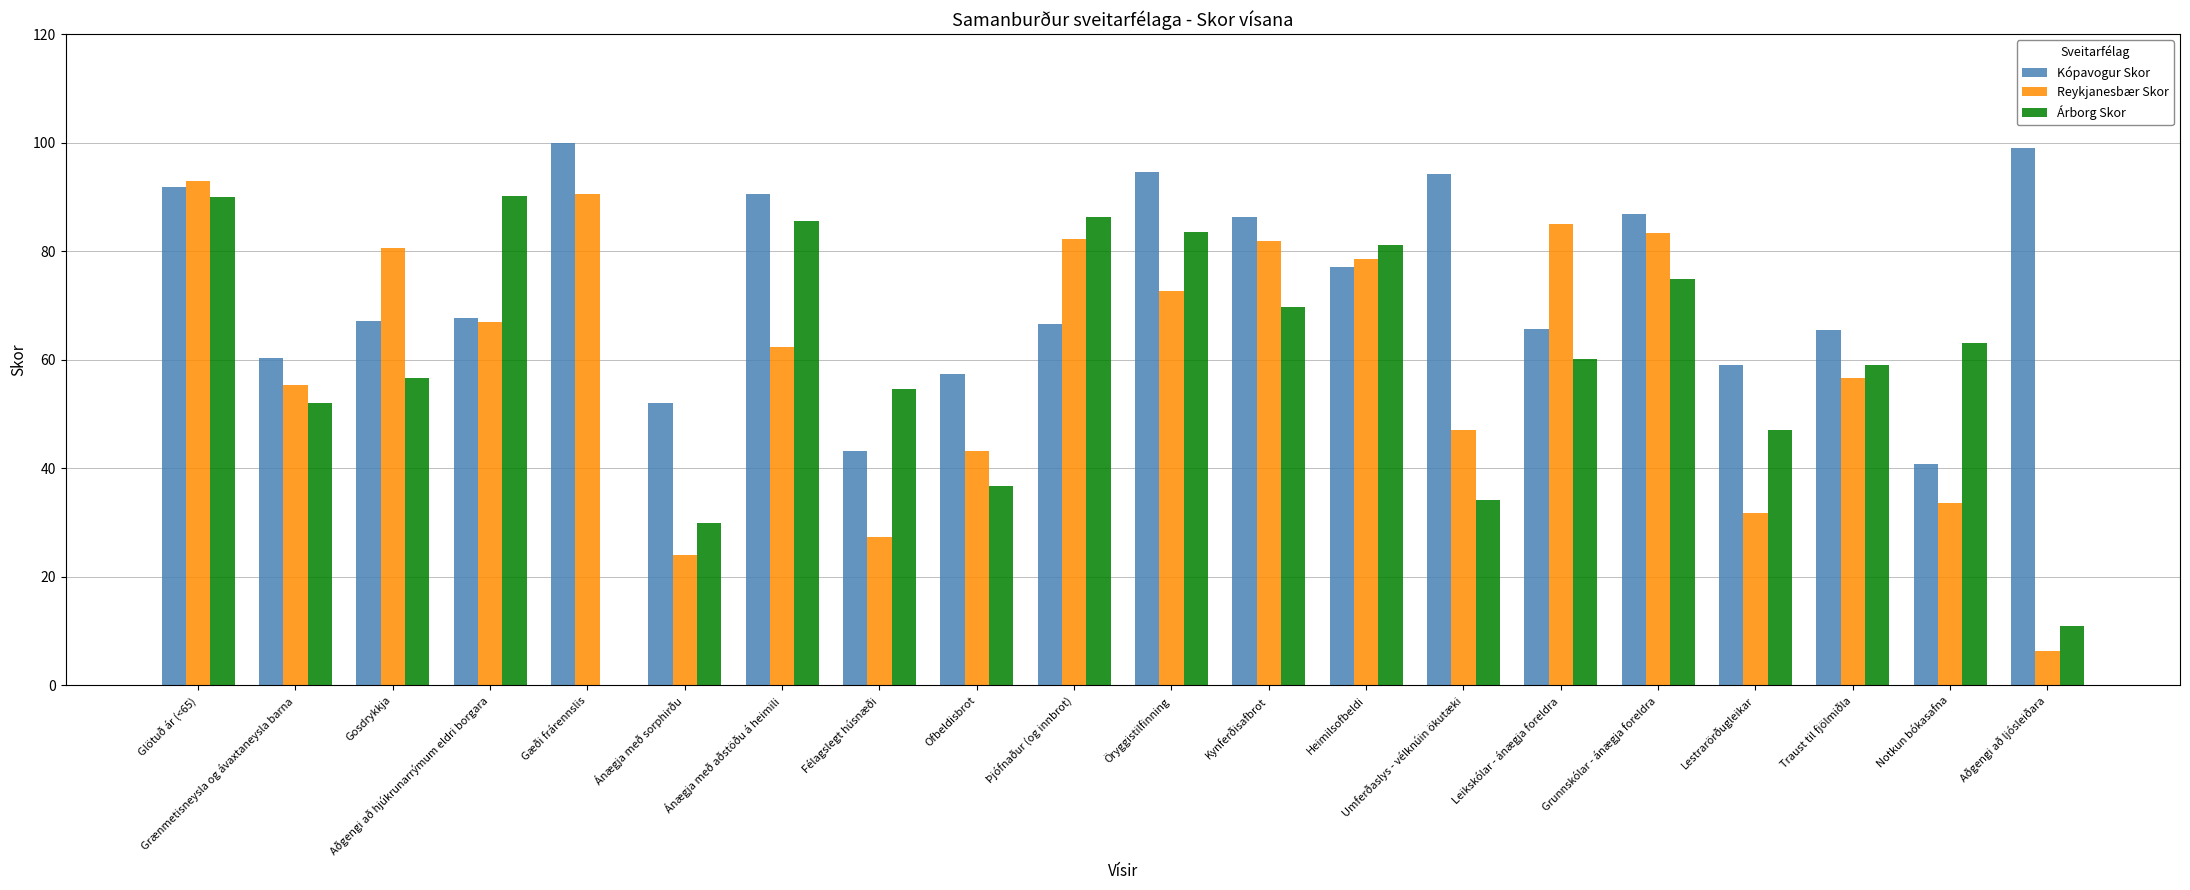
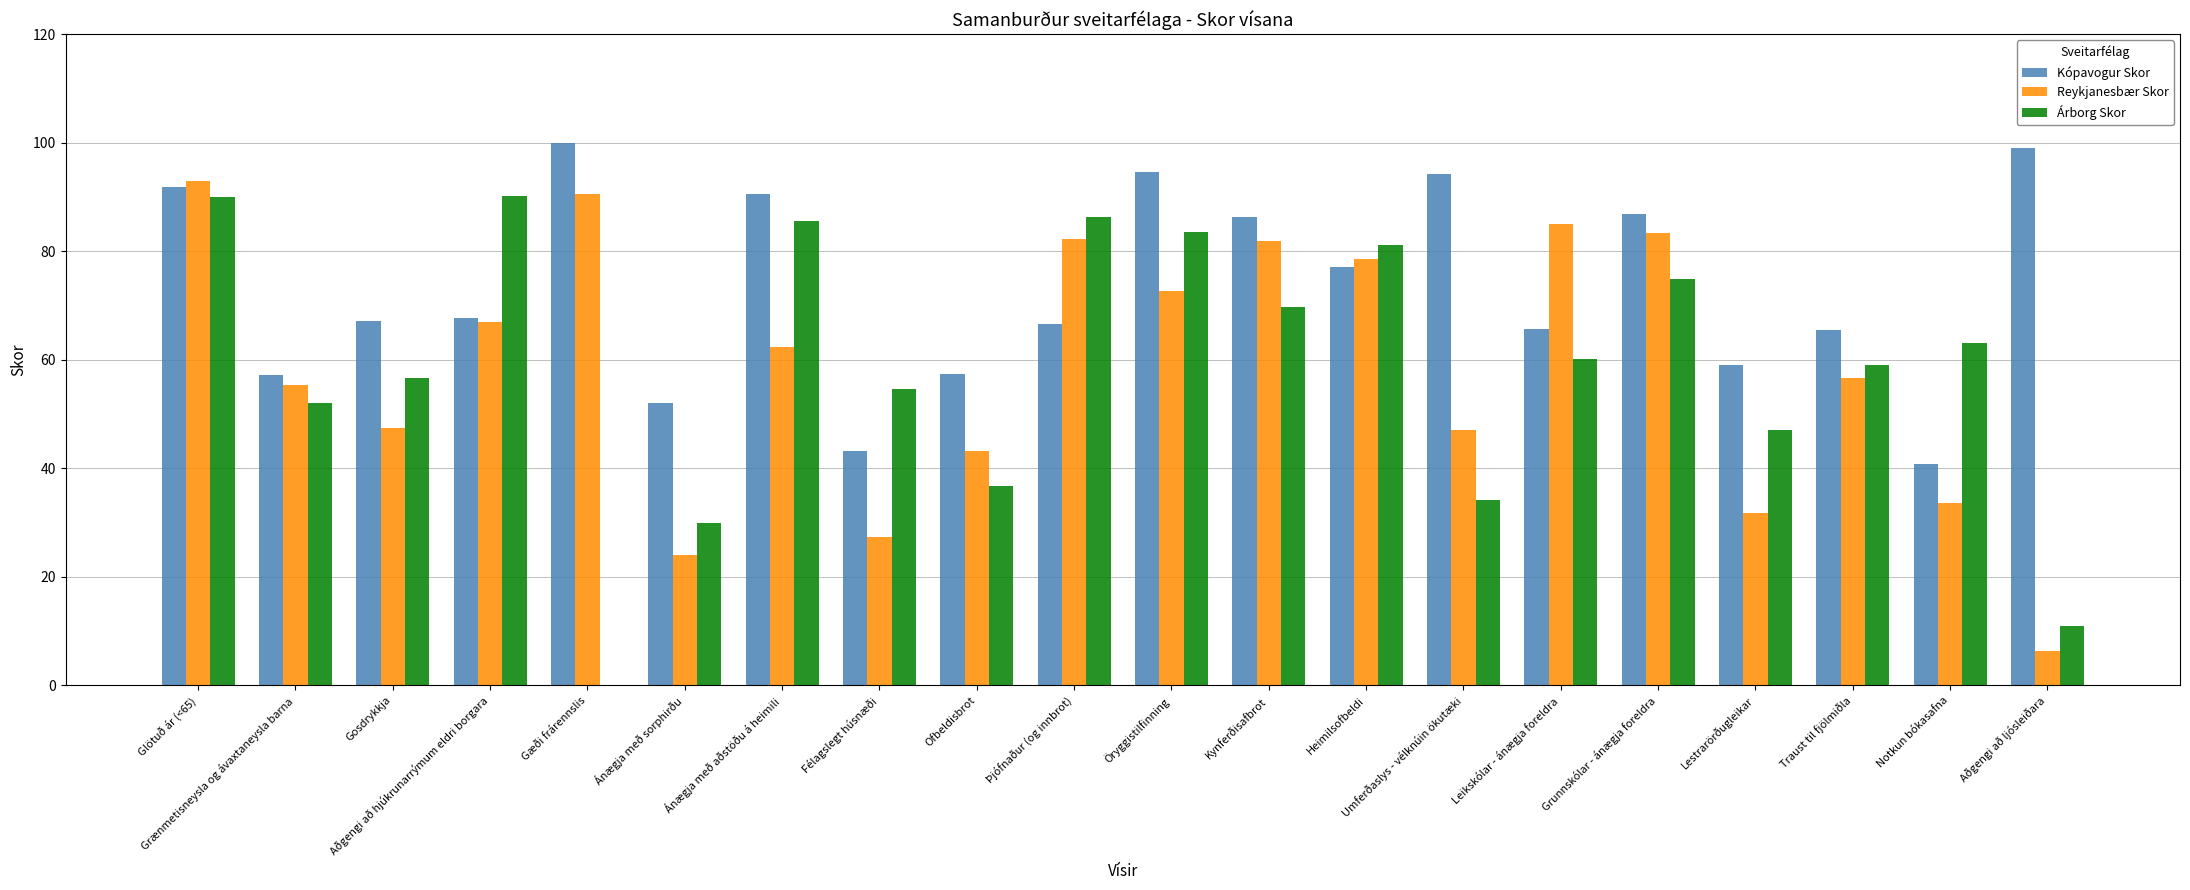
  {
    "Kópavogur Skor": {
      "Glötuð ár (<65)": 92,
-     "Grænmetisneysla og ávaxtaneysla barna": 60,
+     "Grænmetisneysla og ávaxtaneysla barna": 57,
      "Gosdrykkja": 67,
      "Aðgengi að hjúkrunarrýmum eldri borgara": 68,
      "Gæði frárennslis": 100,
      "Ánægja með sorphirðu": 52,
      "Ánægja með aðstöðu á heimili": 91,
      "Félagslegt húsnæði": 43,
      "Ofbeldisbrot": 57,
      "Þjófnaður (og innbrot)": 67,
      "Öryggistilfinning": 95,
      "Kynferðisafbrot": 86,
      "Heimilsofbeldi": 77,
      "Umferðaslys - vélknúin ökutæki": 94,
      "Leikskólar - ánægja foreldra": 66,
      "Grunnskólar - ánægja foreldra": 87,
      "Lestrarörðugleikar": 59,
      "Traust til fjölmiðla": 66,
      "Notkun bókasafna": 41,
      "Aðgengi að ljósleiðara": 99
    },
    "Reykjanesbær Skor": {
      "Glötuð ár (<65)": 93,
      "Grænmetisneysla og ávaxtaneysla barna": 55,
-     "Gosdrykkja": 81,
+     "Gosdrykkja": 48,
      "Aðgengi að hjúkrunarrýmum eldri borgara": 67,
      "Gæði frárennslis": 91,
      "Ánægja með sorphirðu": 24,
      "Ánægja með aðstöðu á heimili": 62,
      "Félagslegt húsnæði": 27,
      "Ofbeldisbrot": 43,
      "Þjófnaður (og innbrot)": 82,
      "Öryggistilfinning": 73,
      "Kynferðisafbrot": 82,
      "Heimilsofbeldi": 79,
      "Umferðaslys - vélknúin ökutæki": 47,
      "Leikskólar - ánægja foreldra": 85,
      "Grunnskólar - ánægja foreldra": 83,
      "Lestrarörðugleikar": 32,
      "Traust til fjölmiðla": 57,
      "Notkun bókasafna": 34,
      "Aðgengi að ljósleiðara": 6
    },
    "Árborg Skor": {
      "Glötuð ár (<65)": 90,
      "Grænmetisneysla og ávaxtaneysla barna": 52,
      "Gosdrykkja": 57,
      "Aðgengi að hjúkrunarrýmum eldri borgara": 90,
      "Gæði frárennslis": 0,
      "Ánægja með sorphirðu": 30,
      "Ánægja með aðstöðu á heimili": 86,
      "Félagslegt húsnæði": 55,
      "Ofbeldisbrot": 37,
      "Þjófnaður (og innbrot)": 86,
      "Öryggistilfinning": 84,
      "Kynferðisafbrot": 70,
      "Heimilsofbeldi": 81,
      "Umferðaslys - vélknúin ökutæki": 34,
      "Leikskólar - ánægja foreldra": 60,
      "Grunnskólar - ánægja foreldra": 75,
      "Lestrarörðugleikar": 47,
      "Traust til fjölmiðla": 59,
      "Notkun bókasafna": 63,
      "Aðgengi að ljósleiðara": 11
    }
  }
